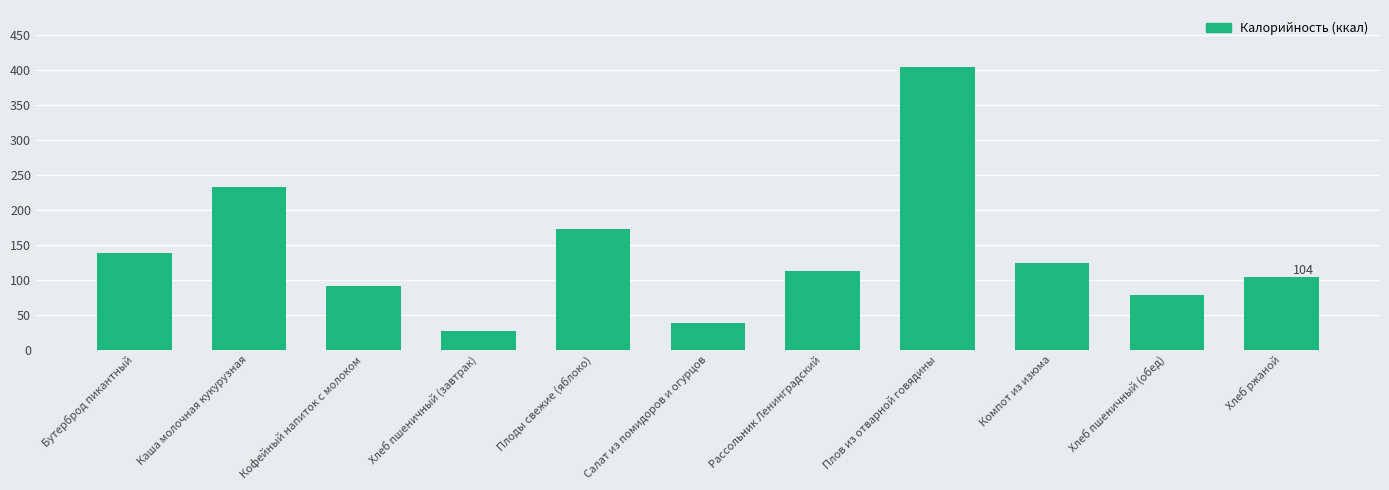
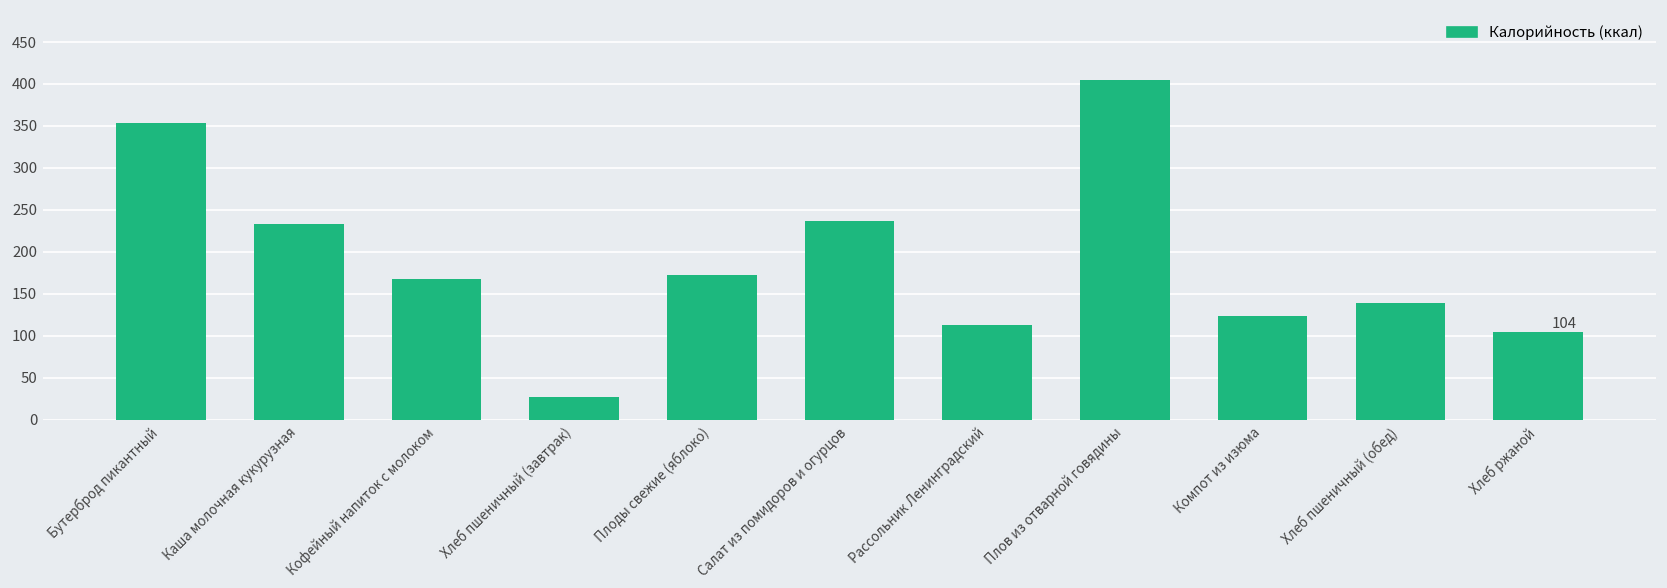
  {
-   "Бутерброд пикантный": 140,
+   "Бутерброд пикантный": 350,
    "Каша молочная кукурузная": 230,
-   "Кофейный напиток с молоком": 90,
+   "Кофейный напиток с молоком": 170,
    "Хлеб пшеничный (завтрак)": 30,
    "Плоды свежие (яблоко)": 170,
-   "Салат из помидоров и огурцов": 40,
+   "Салат из помидоров и огурцов": 240,
    "Рассольник Ленинградский": 110,
    "Плов из отварной говядины": 400,
    "Компот из изюма": 120,
-   "Хлеб пшеничный (обед)": 80
+   "Хлеб пшеничный (обед)": 140
  }
